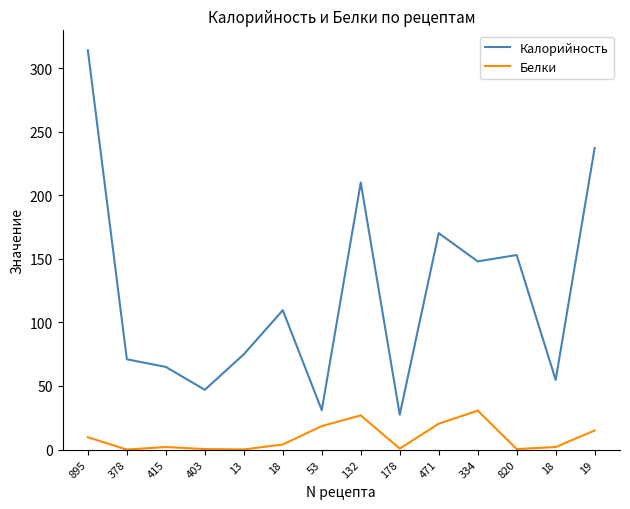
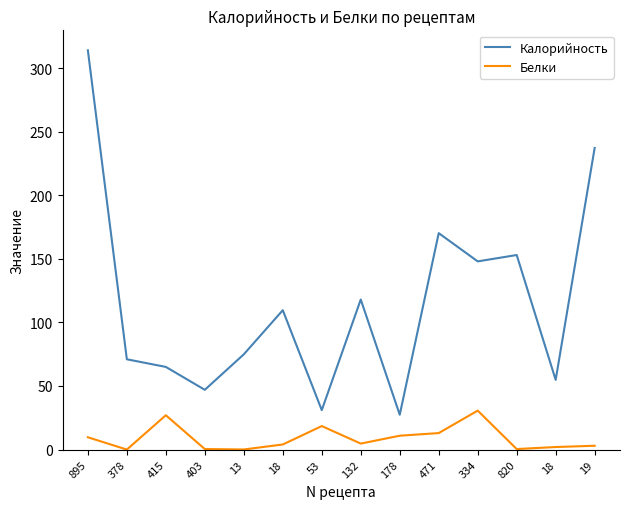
  {
    "Калорийность": {
      "895": 314,
      "378": 71,
      "415": 65,
      "403": 47,
      "13": 75,
      "53": 31,
-     "132": 210,
+     "132": 118,
      "178": 27,
      "471": 170,
      "334": 148,
      "820": 153,
      "19": 237
    },
    "Белки": {
      "895": 10,
      "378": 0,
-     "415": 2,
+     "415": 27,
      "403": 0,
      "13": 0,
      "53": 18,
-     "132": 27,
-     "178": 1,
-     "471": 20,
+     "132": 5,
+     "178": 11,
+     "471": 13,
      "334": 31,
      "820": 0,
-     "19": 15
+     "19": 3
    }
  }
